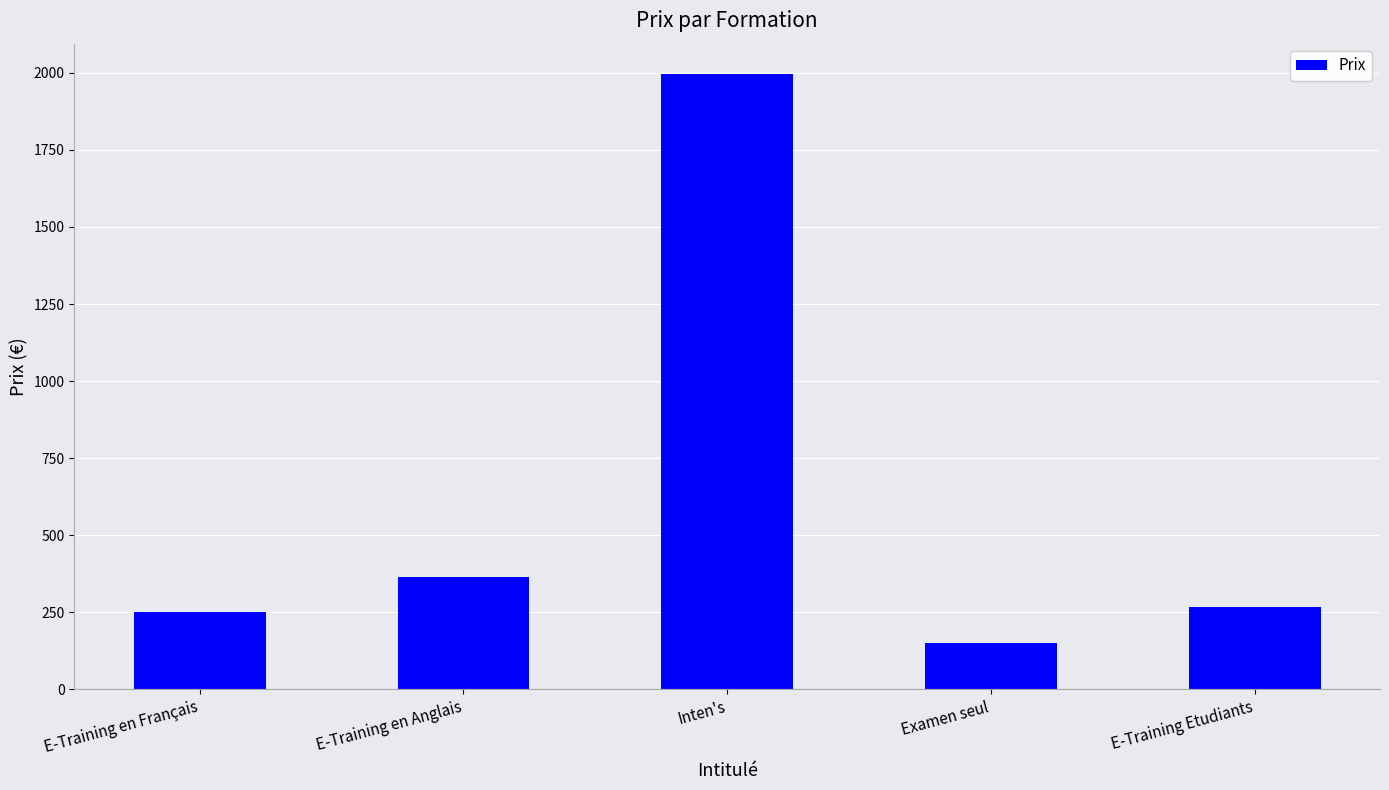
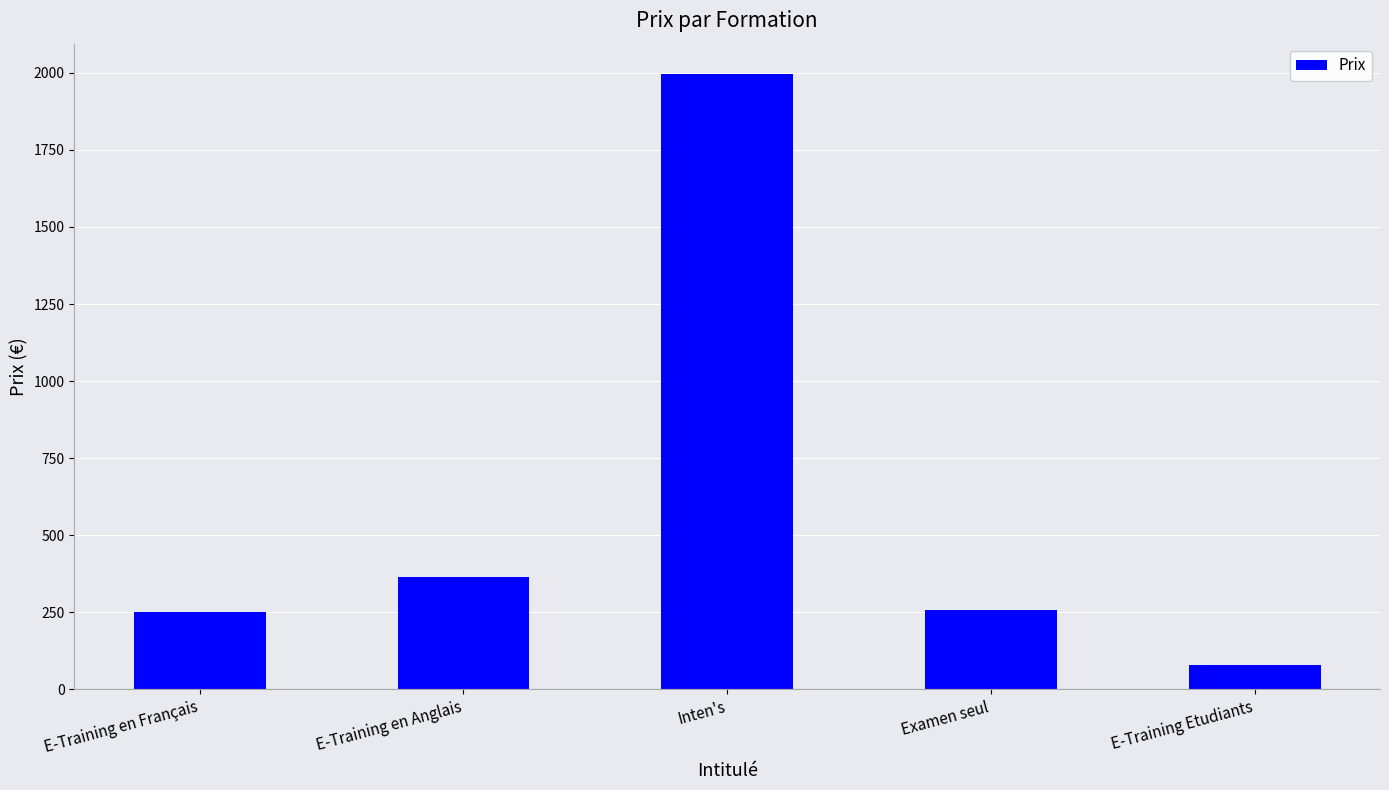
  {
    "E-Training en Français": 250,
    "E-Training en Anglais": 370,
    "Inten's": 2000,
-   "Examen seul": 150,
-   "E-Training Etudiants": 270
+   "Examen seul": 260,
+   "E-Training Etudiants": 80
  }
